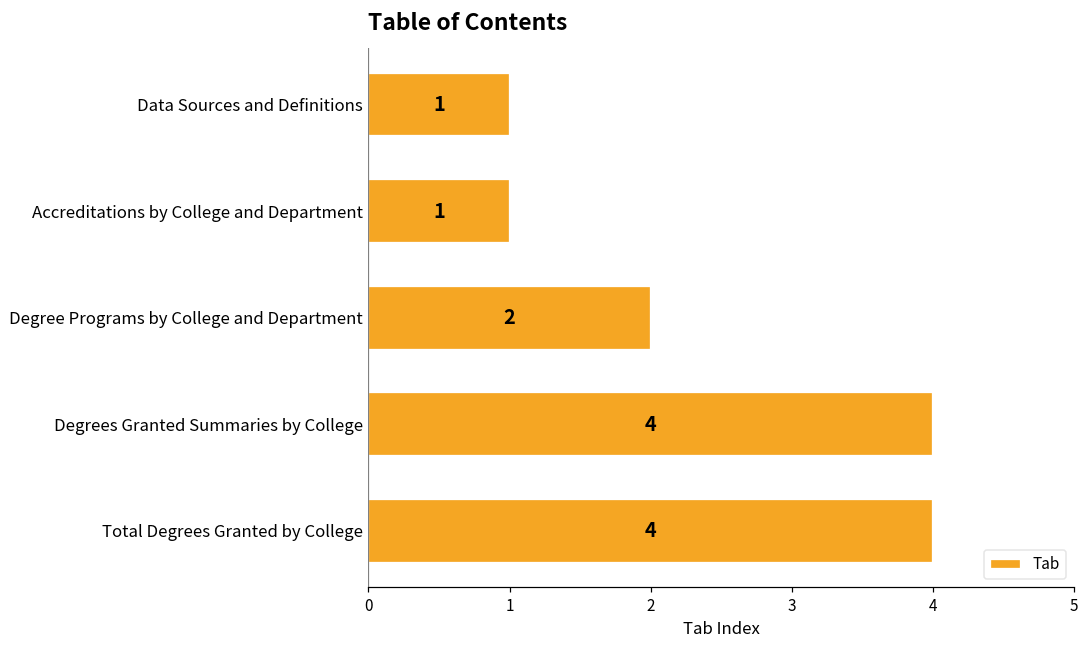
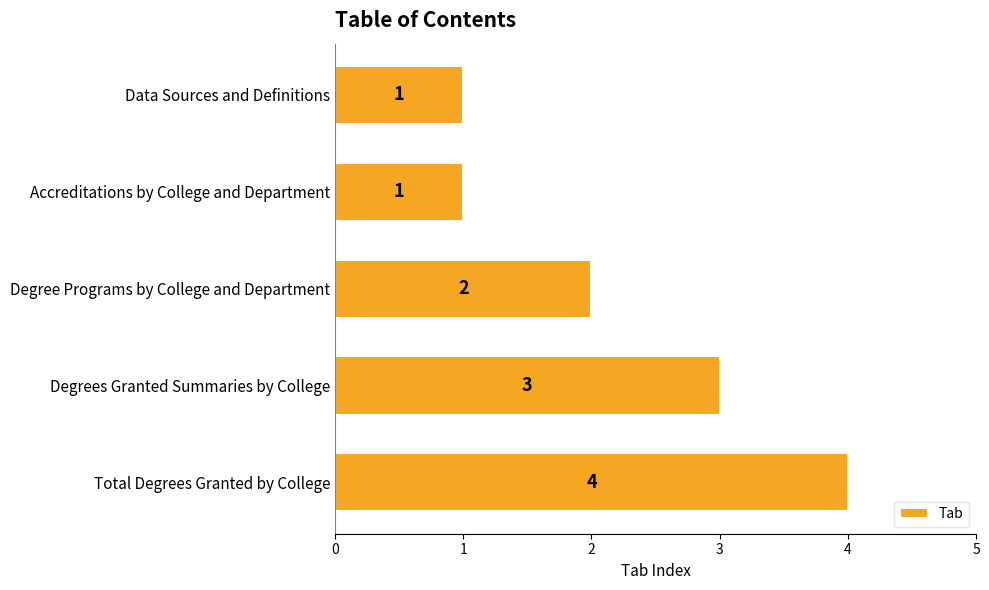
  {
    "Data Sources and Definitions": 1,
    "Accreditations by College and Department": 1,
    "Degree Programs by College and Department": 2,
-   "Degrees Granted Summaries by College": 4,
+   "Degrees Granted Summaries by College": 3,
    "Total Degrees Granted by College": 4
  }
